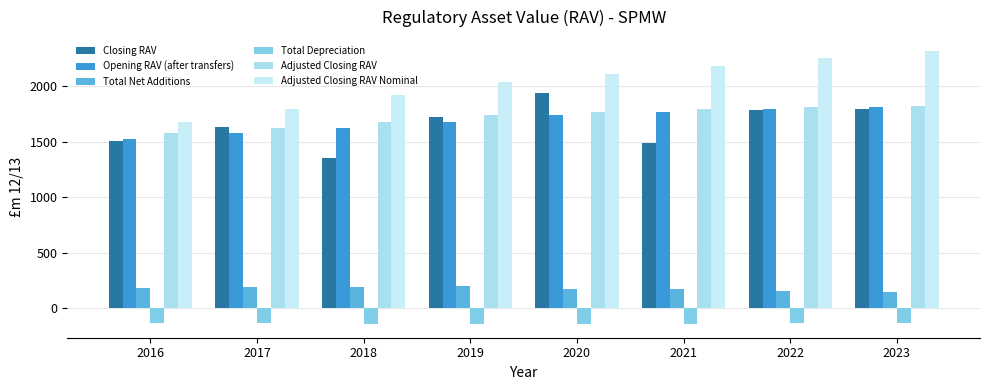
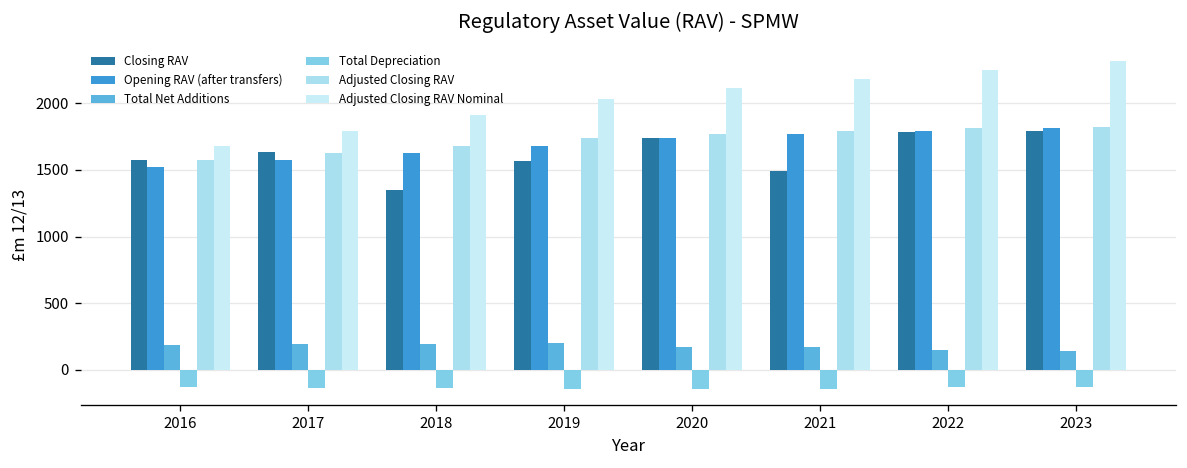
  {
    "Closing RAV": {
-     "2016": 1500,
+     "2016": 1580,
      "2017": 1630,
      "2018": 1350,
-     "2019": 1720,
-     "2020": 1940,
+     "2019": 1560,
+     "2020": 1740,
      "2021": 1490,
      "2022": 1790,
      "2023": 1800
    }
  }
